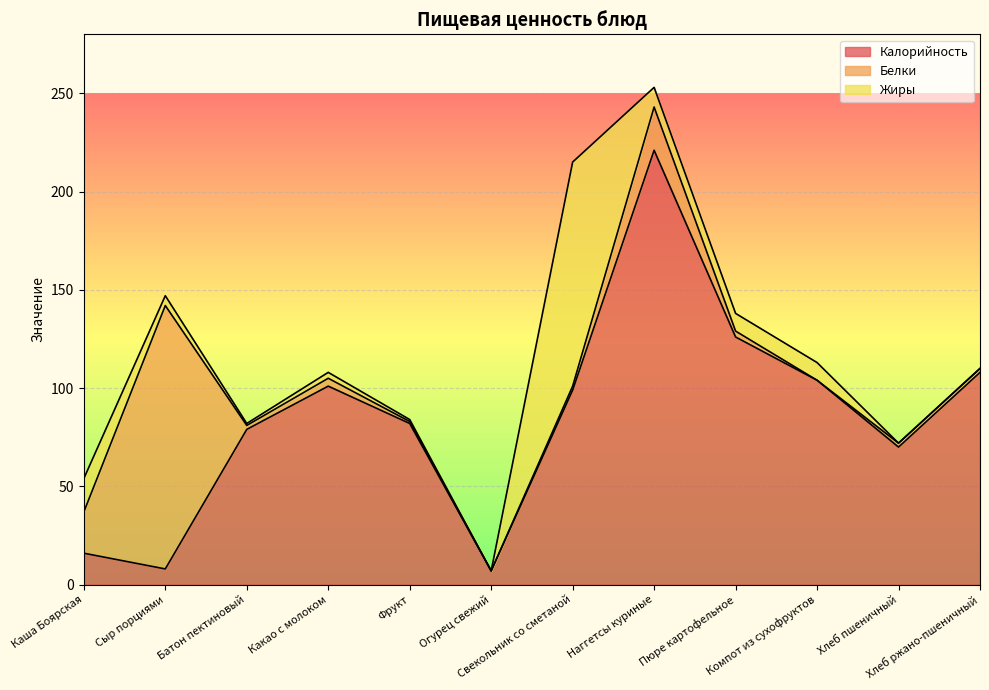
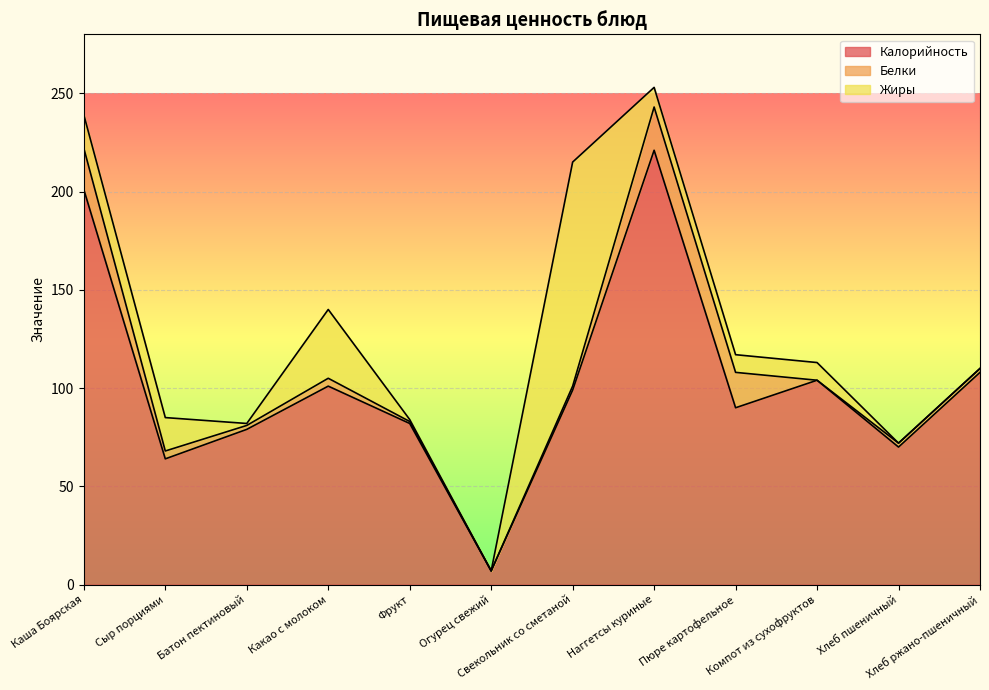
  {
    "Калорийность": {
-     "Каша Боярская": 16,
-     "Сыр порциями": 8,
+     "Каша Боярская": 201,
+     "Сыр порциями": 64,
      "Батон пектиновый": 79,
      "Какао с молоком": 101,
      "Свекольник со сметаной": 99,
      "Наггетсы куриные": 221,
-     "Пюре картофельное": 126,
+     "Пюре картофельное": 90,
      "Хлеб пшеничный": 70,
      "Хлеб ржано-пшеничный": 108
    },
    "Белки": {
      "Каша Боярская": 21,
-     "Сыр порциями": 134,
+     "Сыр порциями": 4,
      "Какао с молоком": 4,
      "Свекольник со сметаной": 2,
      "Наггетсы куриные": 22,
-     "Пюре картофельное": 3
+     "Пюре картофельное": 18
    },
    "Жиры": {
      "Каша Боярская": 17,
-     "Сыр порциями": 5,
-     "Какао с молоком": 3,
+     "Сыр порциями": 17,
+     "Какао с молоком": 35,
      "Свекольник со сметаной": 114,
      "Наггетсы куриные": 10,
      "Пюре картофельное": 9,
      "Компот из сухофруктов": 9
    }
  }
